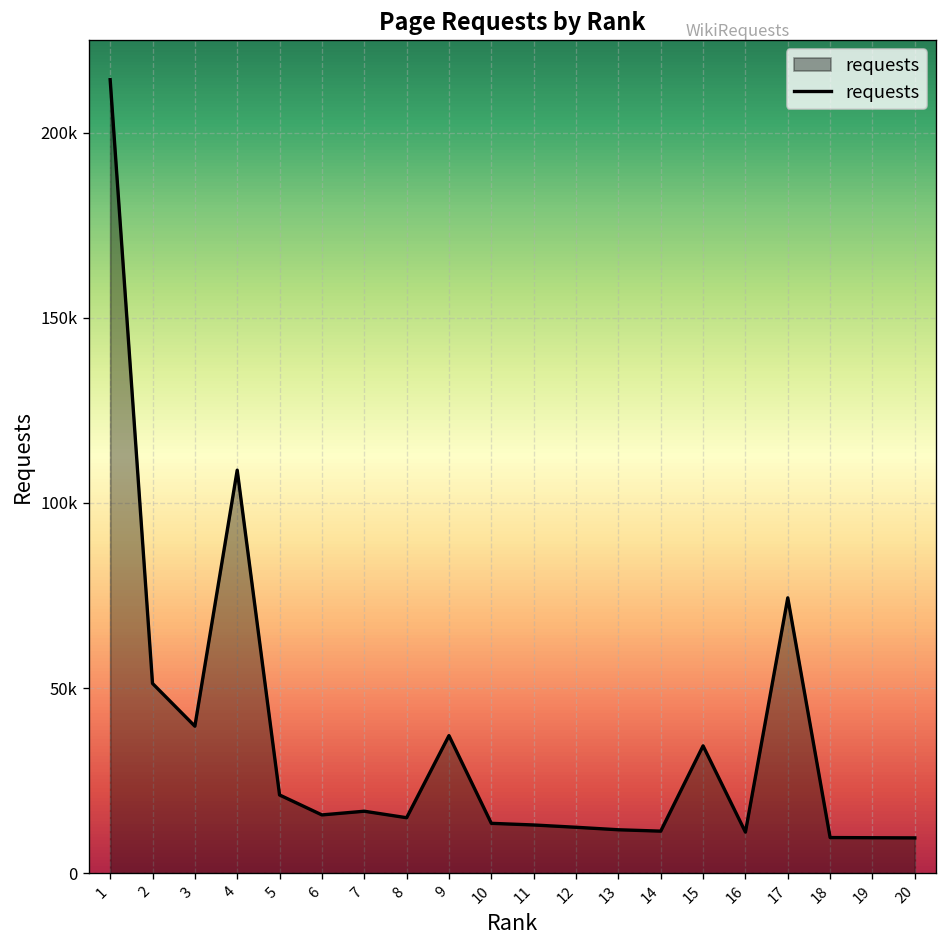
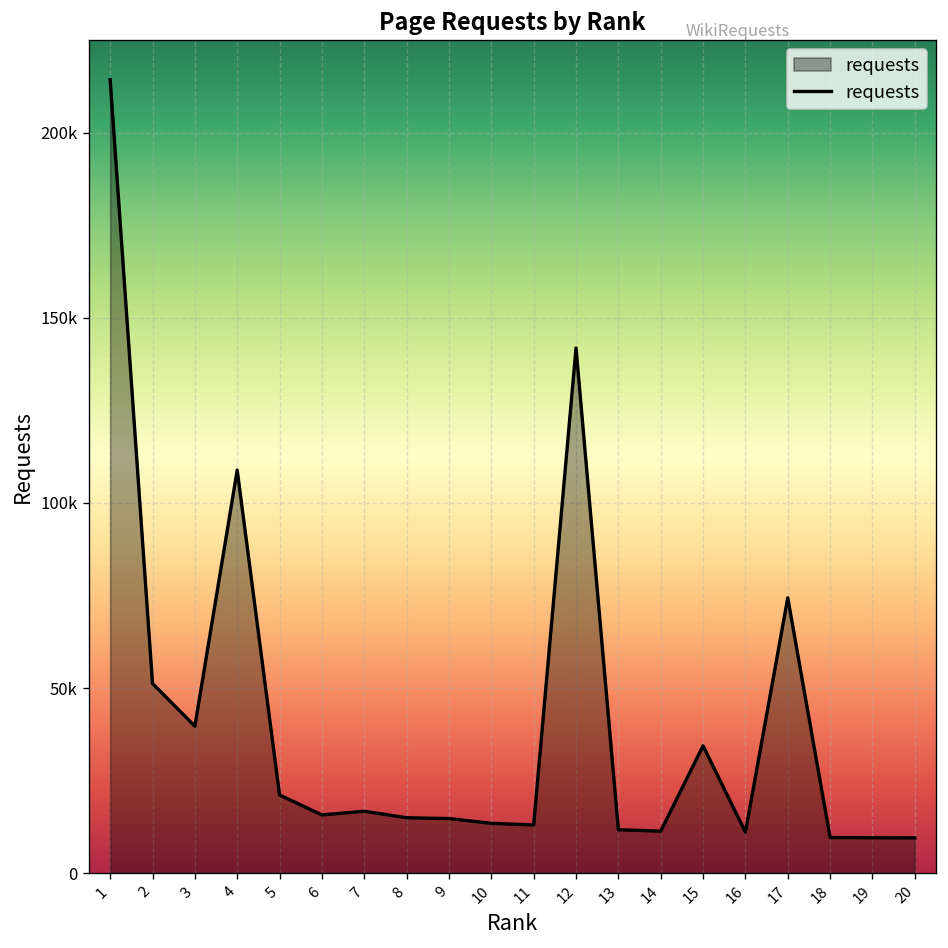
  {
    "1": 214000,
    "2": 51000,
    "3": 40000,
    "4": 109000,
    "5": 21000,
    "6": 16000,
    "7": 17000,
    "8": 15000,
-   "9": 37000,
+   "9": 15000,
    "10": 13000,
    "11": 13000,
-   "12": 12000,
+   "12": 142000,
    "13": 12000,
    "14": 11000,
    "15": 34000,
    "16": 11000,
    "17": 74000,
    "18": 10000,
    "19": 10000,
    "20": 10000
  }
